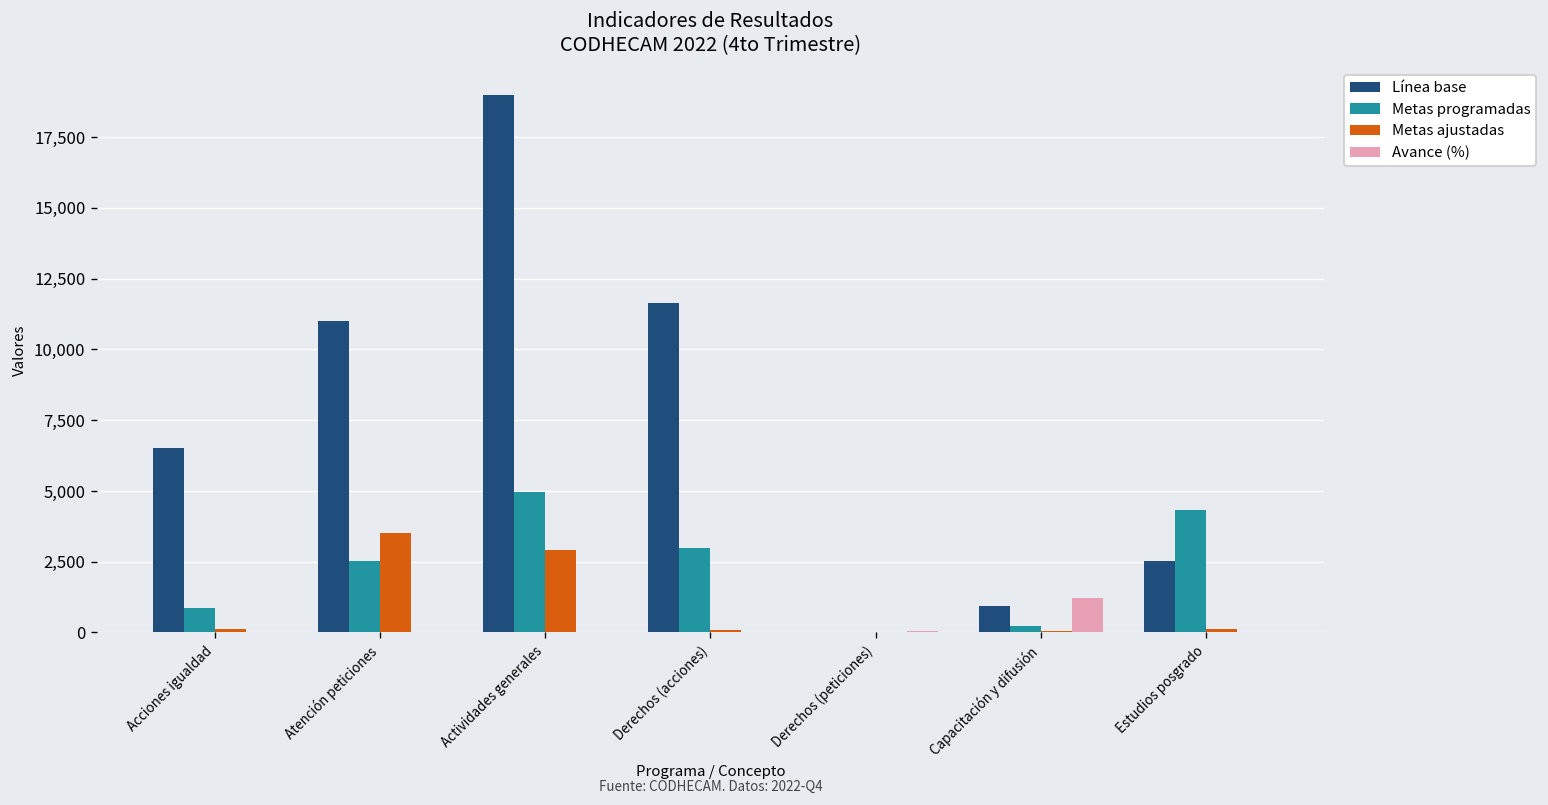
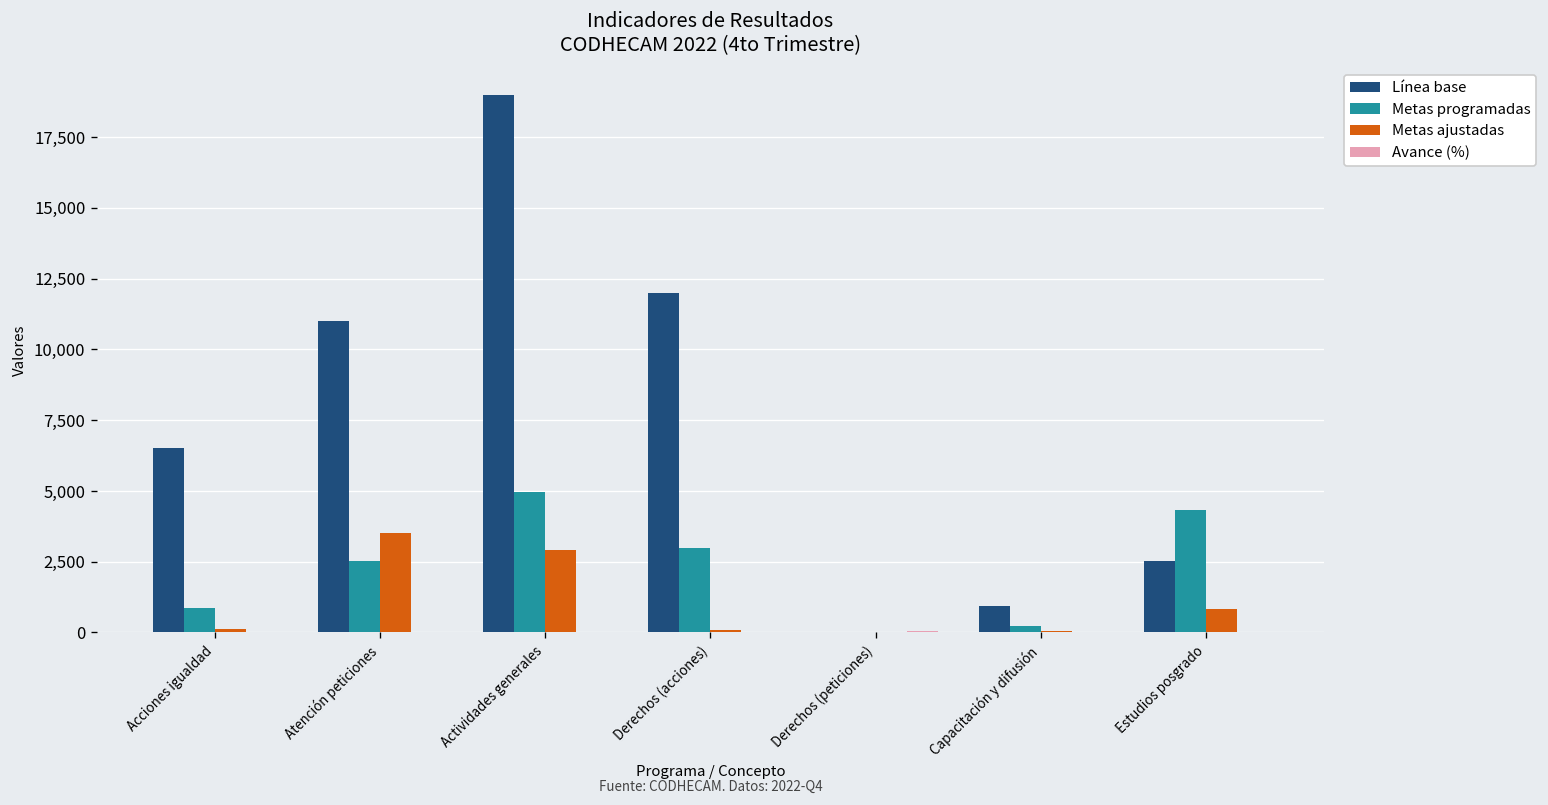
  {
    "Línea base": {
      "Acciones igualdad": "6,500",
      "Atención peticiones": "11,000",
      "Actividades generales": "19,000",
-     "Derechos (acciones)": "11,600",
+     "Derechos (acciones)": "12,000",
      "Capacitación y difusión": "900",
      "Estudios posgrado": "2,500"
    },
    "Metas programadas": {
      "Acciones igualdad": "900",
      "Atención peticiones": "2,500",
      "Actividades generales": "4,900",
      "Derechos (acciones)": "3,000",
      "Derechos (peticiones)": "0",
      "Capacitación y difusión": "200",
      "Estudios posgrado": "4,300"
    },
    "Metas ajustadas": {
      "Acciones igualdad": "100",
      "Atención peticiones": "3,500",
      "Actividades generales": "2,900",
-     "Estudios posgrado": "100"
+     "Estudios posgrado": "800"
    },
    "Avance (%)": {
-     "Capacitación y difusión": "1,200"
+     "Capacitación y difusión": "0"
    }
  }
